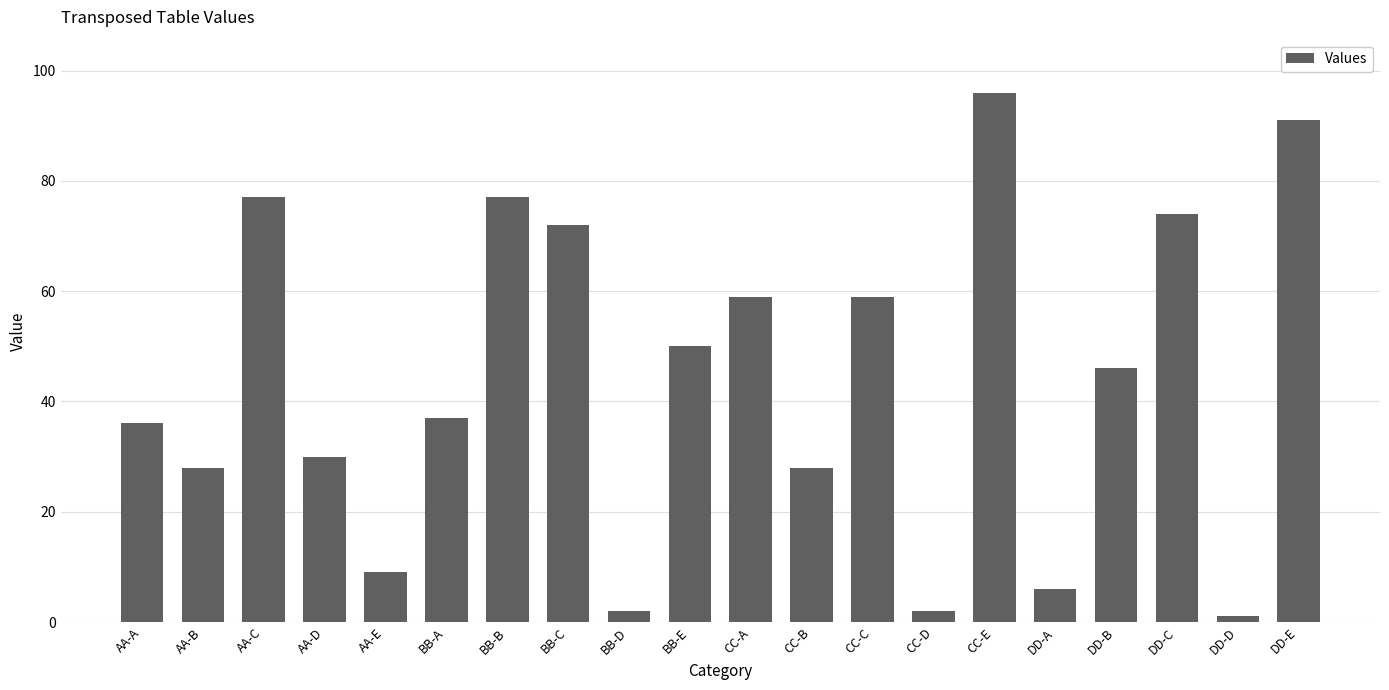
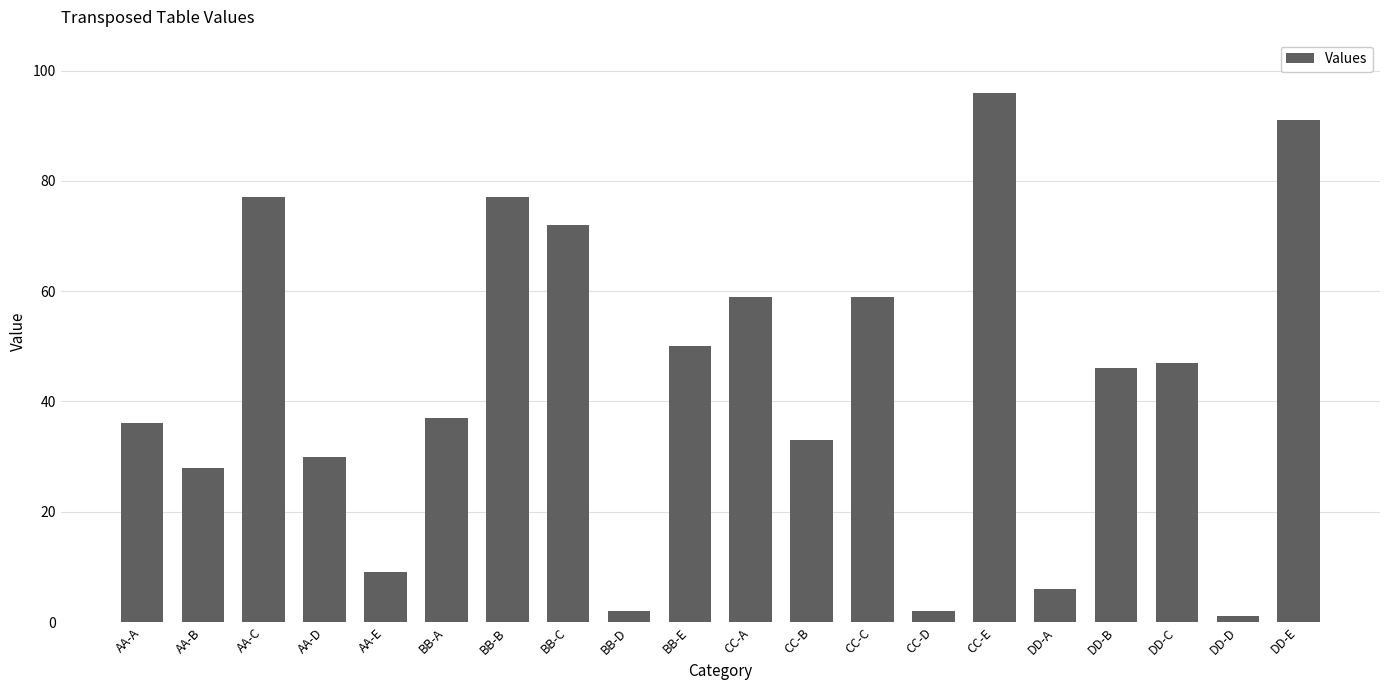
  {
    "AA-A": 36,
    "AA-B": 28,
    "AA-C": 77,
    "AA-D": 30,
    "AA-E": 9,
    "BB-A": 37,
    "BB-B": 77,
    "BB-C": 72,
    "BB-D": 2,
    "BB-E": 50,
    "CC-A": 59,
-   "CC-B": 28,
+   "CC-B": 33,
    "CC-C": 59,
    "CC-D": 2,
    "CC-E": 96,
    "DD-A": 6,
    "DD-B": 46,
-   "DD-C": 74,
+   "DD-C": 47,
    "DD-D": 1,
    "DD-E": 91
  }
